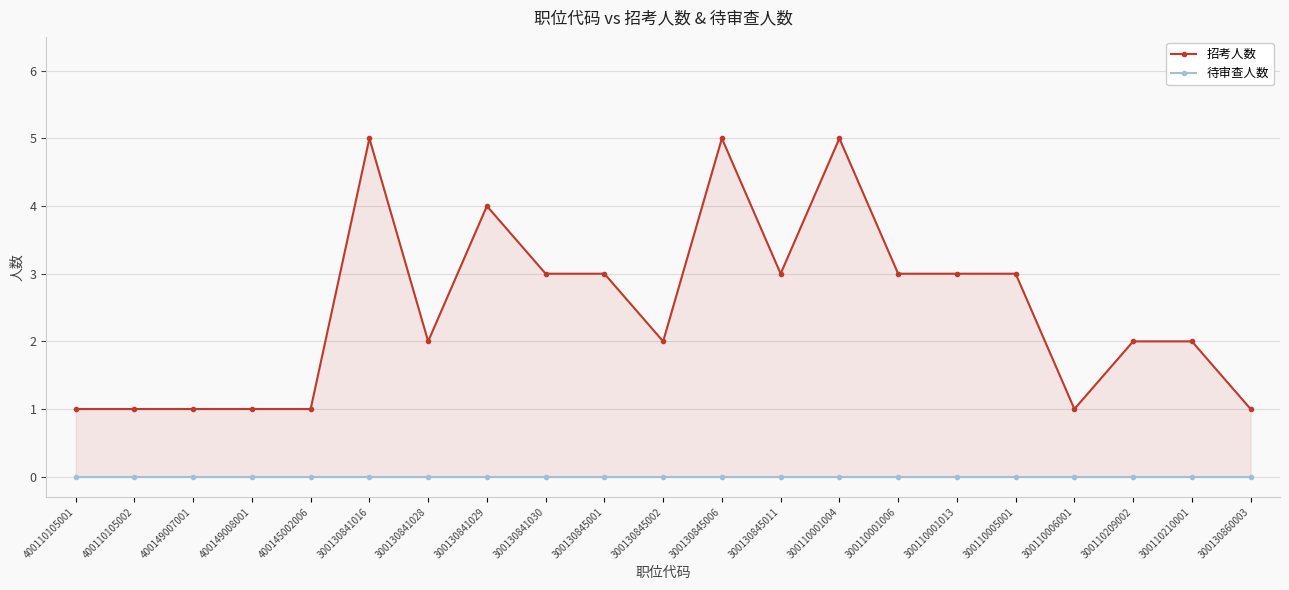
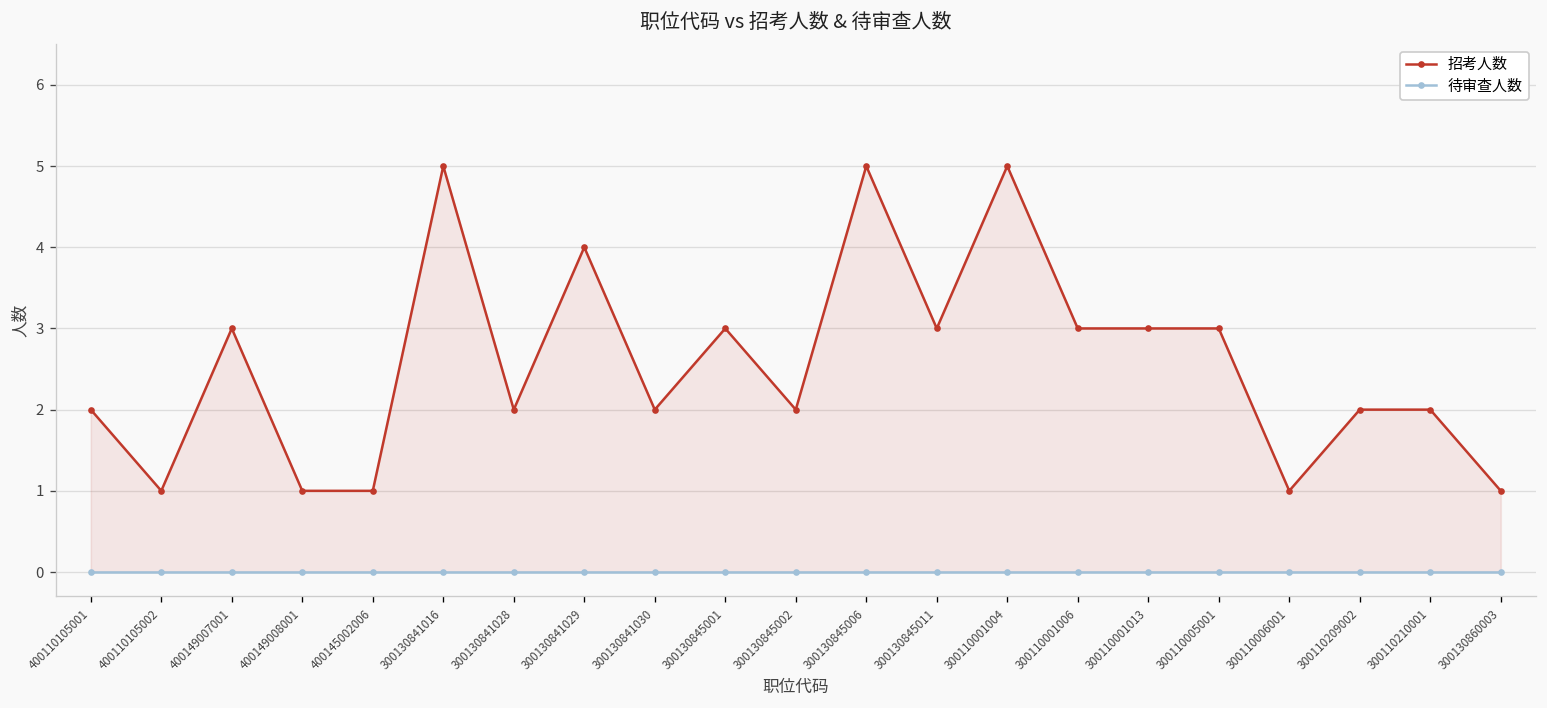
  {
    "招考人数": {
-     "400110105001": 1,
+     "400110105001": 2,
      "400110105002": 1,
-     "400149007001": 1,
+     "400149007001": 3,
      "400149008001": 1,
      "400145002006": 1,
      "300130841016": 5,
      "300130841028": 2,
      "300130841029": 4,
-     "300130841030": 3,
+     "300130841030": 2,
      "300130845001": 3,
      "300130845002": 2,
      "300130845006": 5,
      "300130845011": 3,
      "300110001004": 5,
      "300110001006": 3,
      "300110001013": 3,
      "300110005001": 3,
      "300110006001": 1,
      "300110209002": 2,
      "300110210001": 2,
      "300130860003": 1
    },
    "待审查人数": {
      "400110105001": 0,
      "400110105002": 0,
      "400149007001": 0,
      "400149008001": 0,
      "400145002006": 0,
      "300130841016": 0,
      "300130841028": 0,
      "300130841029": 0,
      "300130841030": 0,
      "300130845001": 0,
      "300130845002": 0,
      "300130845006": 0,
      "300130845011": 0,
      "300110001004": 0,
      "300110001006": 0,
      "300110001013": 0,
      "300110005001": 0,
      "300110006001": 0,
      "300110209002": 0,
      "300110210001": 0,
      "300130860003": 0
    }
  }
